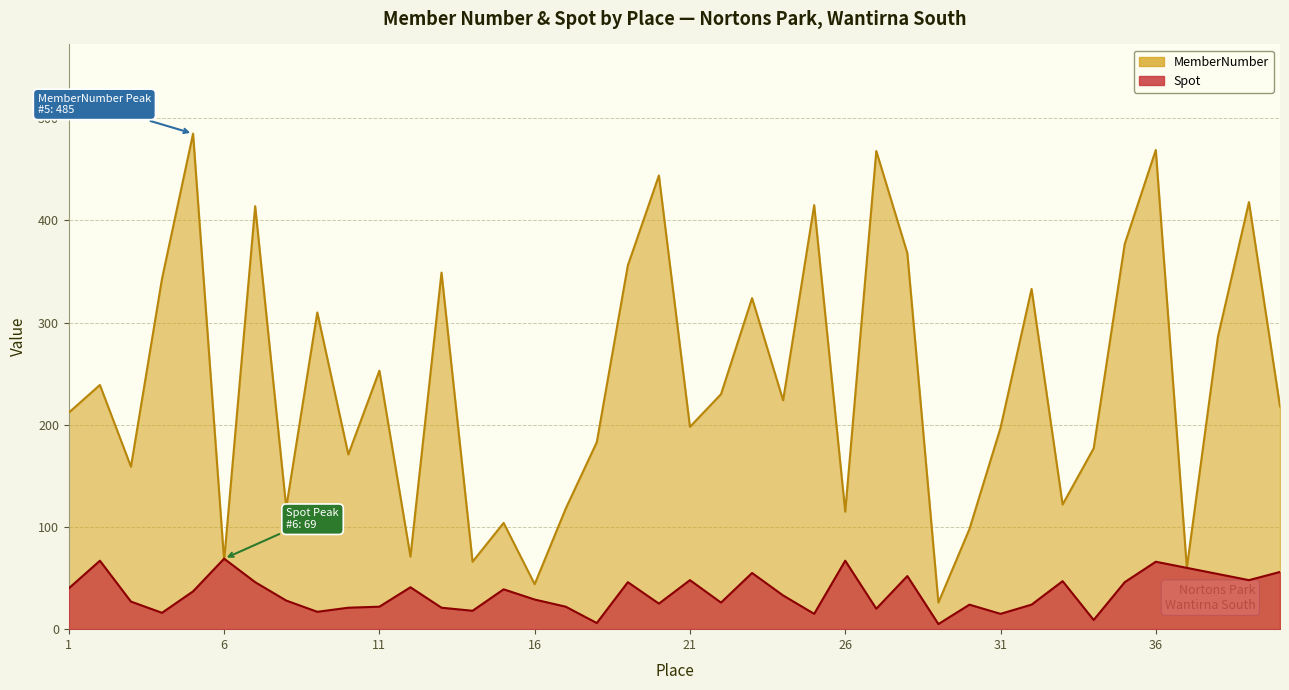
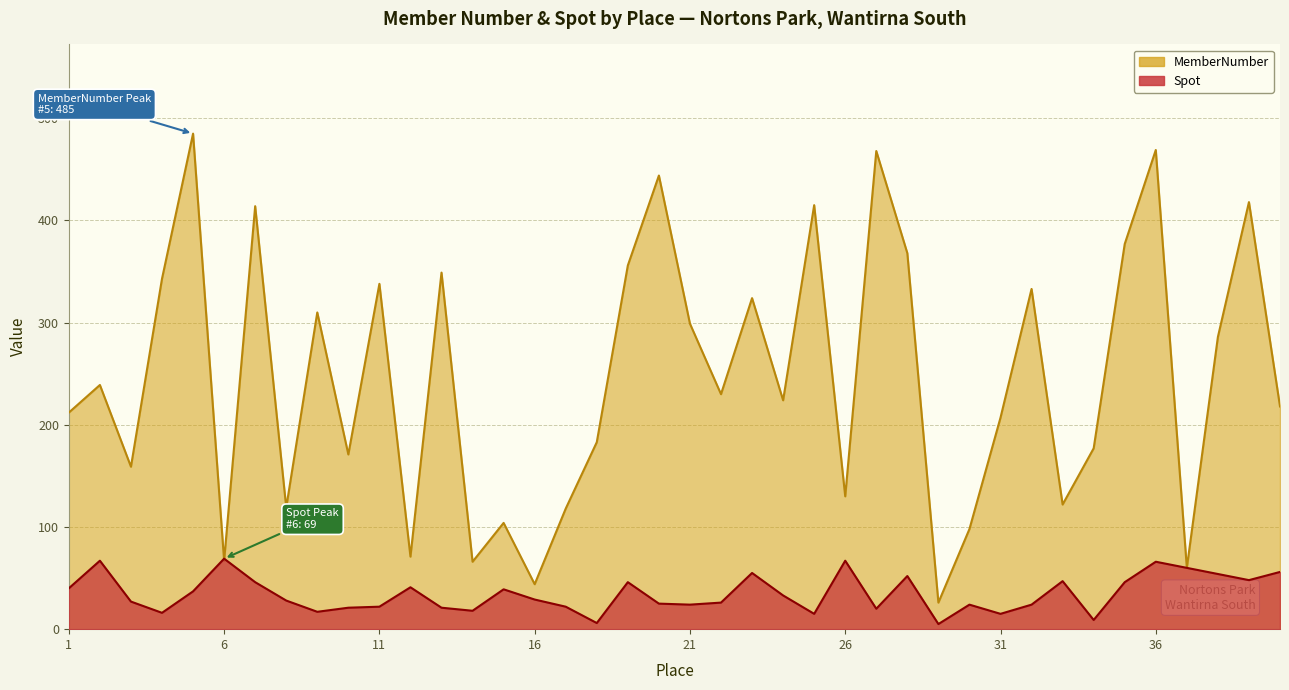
  {
    "MemberNumber": {
      "1": 212,
-     "11": 253,
+     "11": 338,
      "16": 44,
-     "21": 198,
-     "26": 115,
-     "31": 197,
+     "21": 299,
+     "26": 130,
+     "31": 207,
      "36": 469
    },
    "Spot": {
      "1": 40,
      "11": 22,
      "16": 29,
-     "21": 48,
+     "21": 24,
      "26": 67,
      "31": 15,
      "36": 66
    }
  }
